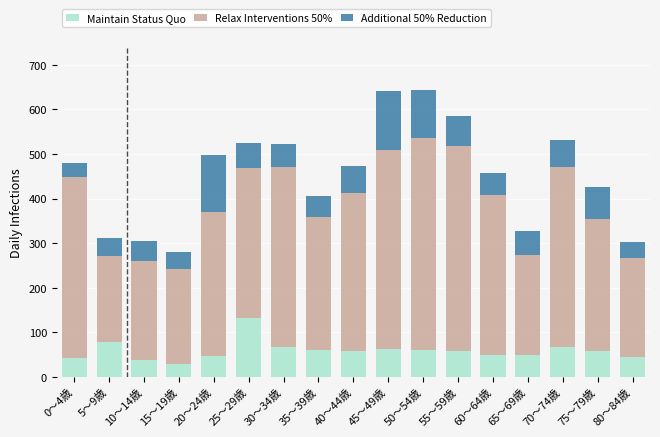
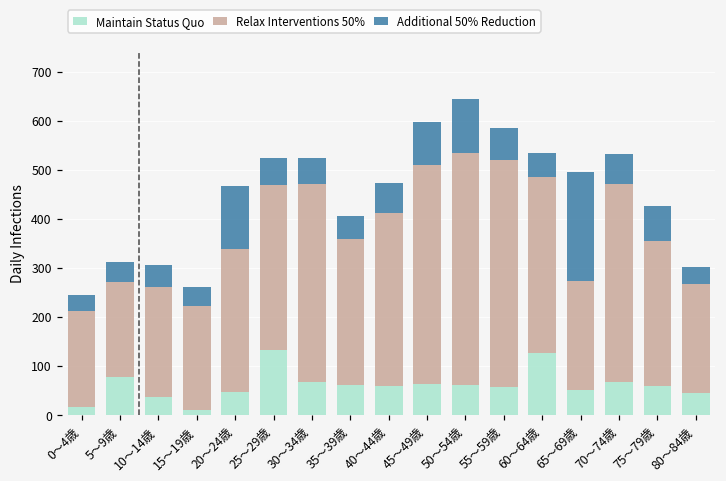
  {
    "Maintain Status Quo": {
-     "0～4歳": 40,
+     "0～4歳": 20,
      "5～9歳": 80,
      "10～14歳": 40,
-     "15～19歳": 30,
+     "15～19歳": 10,
      "20～24歳": 50,
      "25～29歳": 130,
      "30～34歳": 70,
      "35～39歳": 60,
      "40～44歳": 60,
      "45～49歳": 60,
      "50～54歳": 60,
      "55～59歳": 60,
-     "60～64歳": 50,
+     "60～64歳": 130,
      "65～69歳": 50,
      "70～74歳": 70,
      "75～79歳": 60,
      "80～84歳": 50
    },
    "Relax Interventions 50%": {
-     "0～4歳": 410,
+     "0～4歳": 200,
      "5～9歳": 190,
      "10～14歳": 220,
      "15～19歳": 210,
-     "20～24歳": 320,
+     "20～24歳": 290,
      "25～29歳": 340,
      "30～34歳": 400,
      "35～39歳": 300,
      "40～44歳": 350,
      "45～49歳": 450,
      "50～54歳": 470,
      "55～59歳": 460,
      "60～64歳": 360,
      "65～69歳": 220,
      "70～74歳": 400,
      "75～79歳": 300,
      "80～84歳": 220
    },
    "Additional 50% Reduction": {
      "0～4歳": 30,
      "5～9歳": 40,
      "10～14歳": 40,
      "15～19歳": 40,
      "20～24歳": 130,
      "25～29歳": 60,
      "30～34歳": 50,
      "35～39歳": 50,
      "40～44歳": 60,
-     "45～49歳": 130,
+     "45～49歳": 90,
      "50～54歳": 110,
      "55～59歳": 70,
      "60～64歳": 50,
-     "65～69歳": 50,
+     "65～69歳": 220,
      "70～74歳": 60,
      "75～79歳": 70,
      "80～84歳": 40
    }
  }
